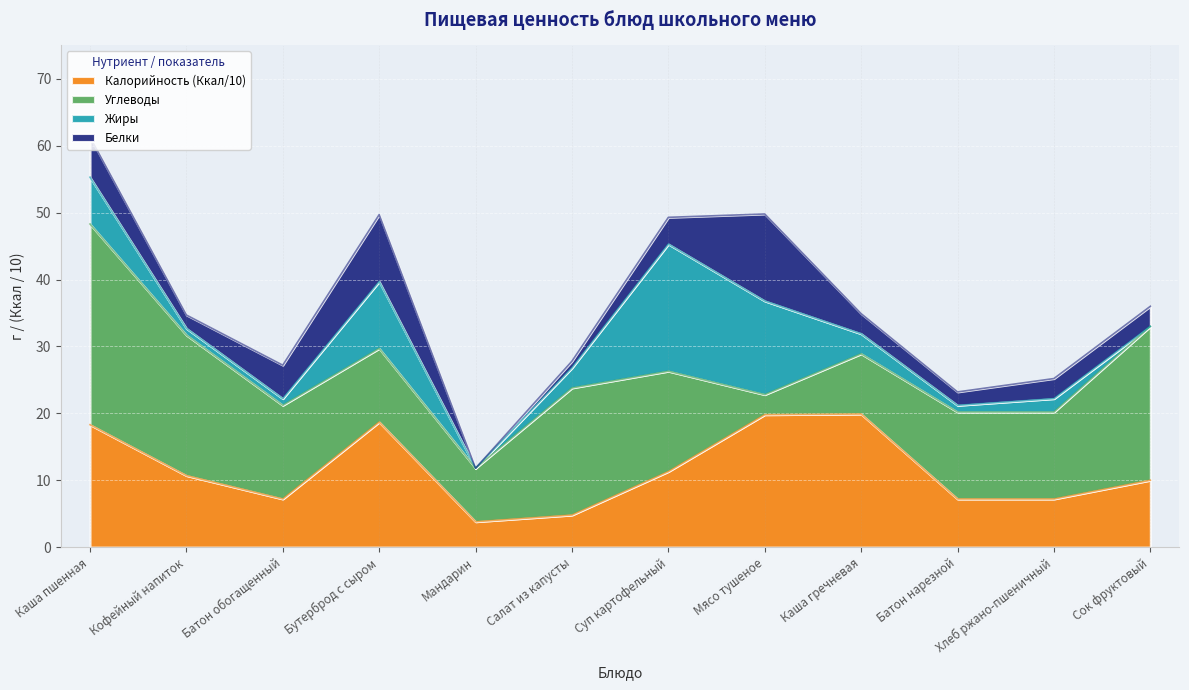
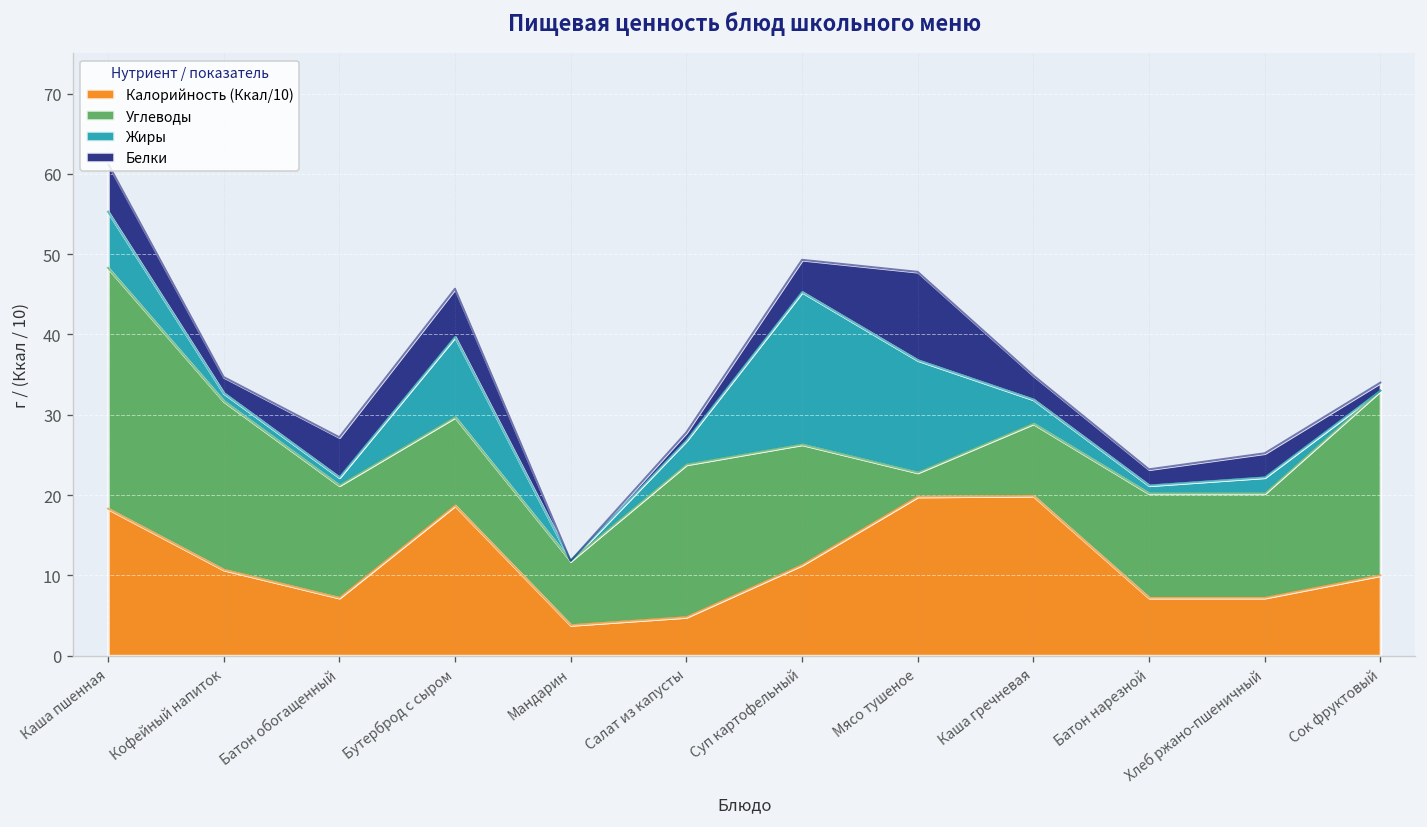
  {
    "Калорийность (Ккал/10)": {
      "Каша пшенная": 18,
      "Кофейный напиток": 11,
      "Батон обогащенный": 7,
      "Бутерброд с сыром": 19,
      "Мандарин": 4,
      "Салат из капусты": 5,
      "Суп картофельный": 11,
      "Мясо тушеное": 20,
      "Каша гречневая": 20,
      "Батон нарезной": 7,
      "Хлеб ржано-пшеничный": 7,
      "Сок фруктовый": 10
    },
    "Углеводы": {
      "Каша пшенная": 30,
      "Кофейный напиток": 21,
      "Батон обогащенный": 14,
      "Бутерброд с сыром": 11,
      "Салат из капусты": 19,
      "Суп картофельный": 15,
      "Мясо тушеное": 3,
      "Каша гречневая": 9,
      "Батон нарезной": 13,
      "Хлеб ржано-пшеничный": 13
    },
    "Жиры": {
      "Каша пшенная": 7,
      "Кофейный напиток": 1,
      "Батон обогащенный": 1,
      "Бутерброд с сыром": 10,
      "Салат из капусты": 3,
      "Суп картофельный": 19,
      "Мясо тушеное": 14,
      "Каша гречневая": 3,
      "Батон нарезной": 1,
      "Хлеб ржано-пшеничный": 2
    },
    "Белки": {
      "Кофейный напиток": 2,
      "Батон обогащенный": 5,
-     "Бутерброд с сыром": 10,
+     "Бутерброд с сыром": 6,
      "Салат из капусты": 1,
      "Суп картофельный": 4,
-     "Мясо тушеное": 13,
+     "Мясо тушеное": 11,
      "Каша гречневая": 3,
      "Батон нарезной": 2,
      "Хлеб ржано-пшеничный": 3,
-     "Сок фруктовый": 3
+     "Сок фруктовый": 1
    }
  }
